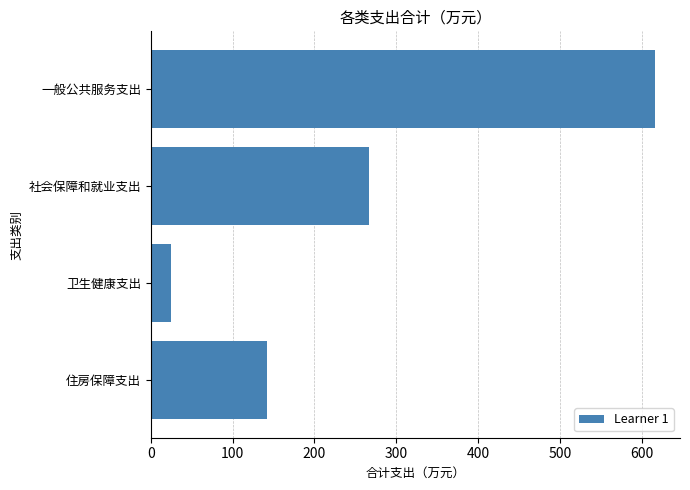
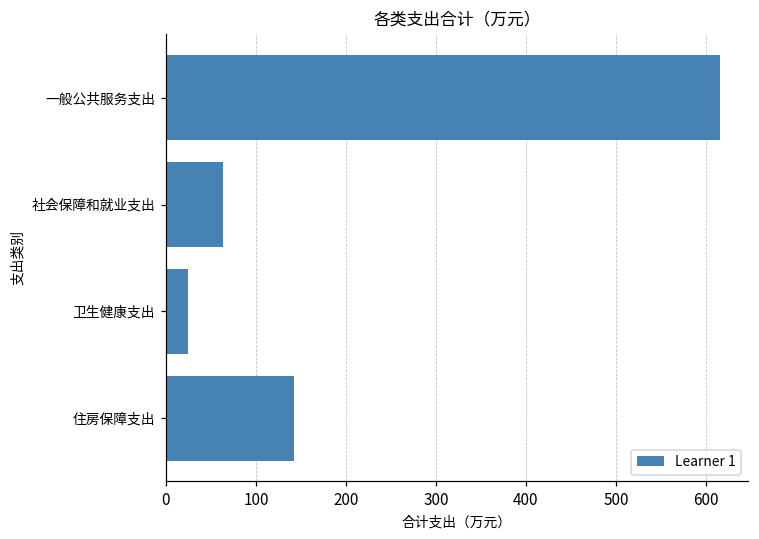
  {
    "一般公共服务支出": 620,
-   "社会保障和就业支出": 270,
+   "社会保障和就业支出": 60,
    "卫生健康支出": 20,
    "住房保障支出": 140
  }
